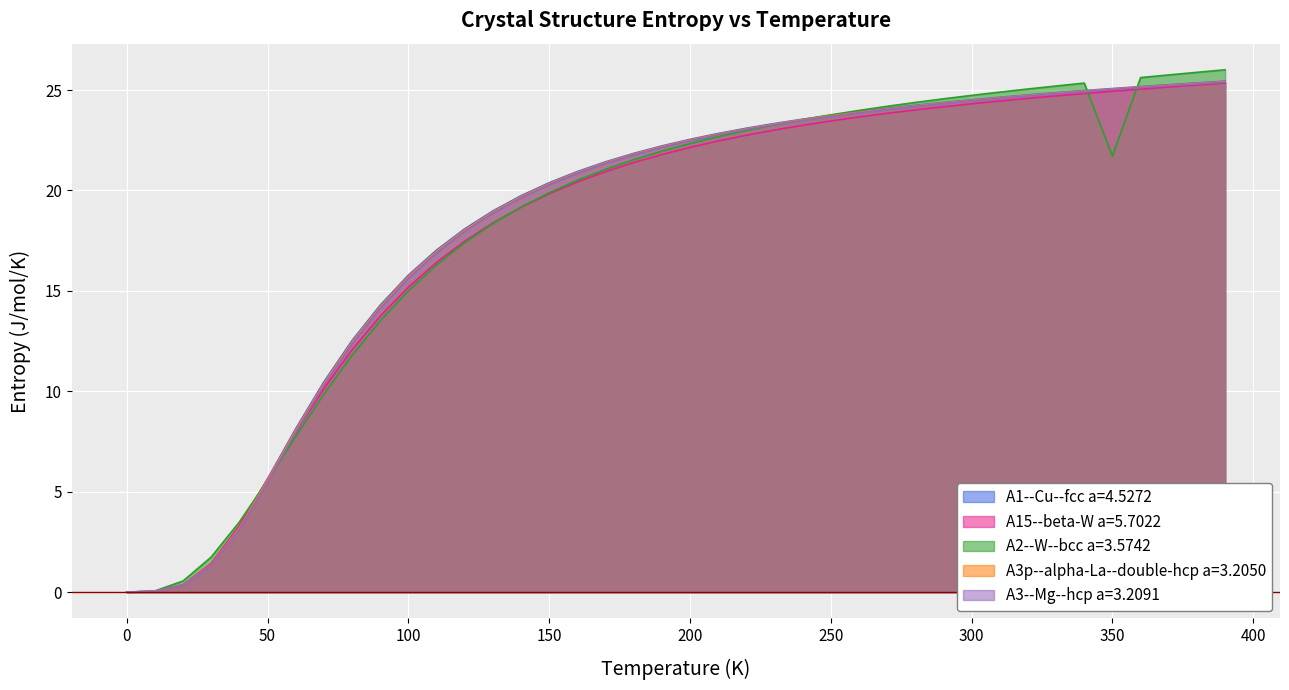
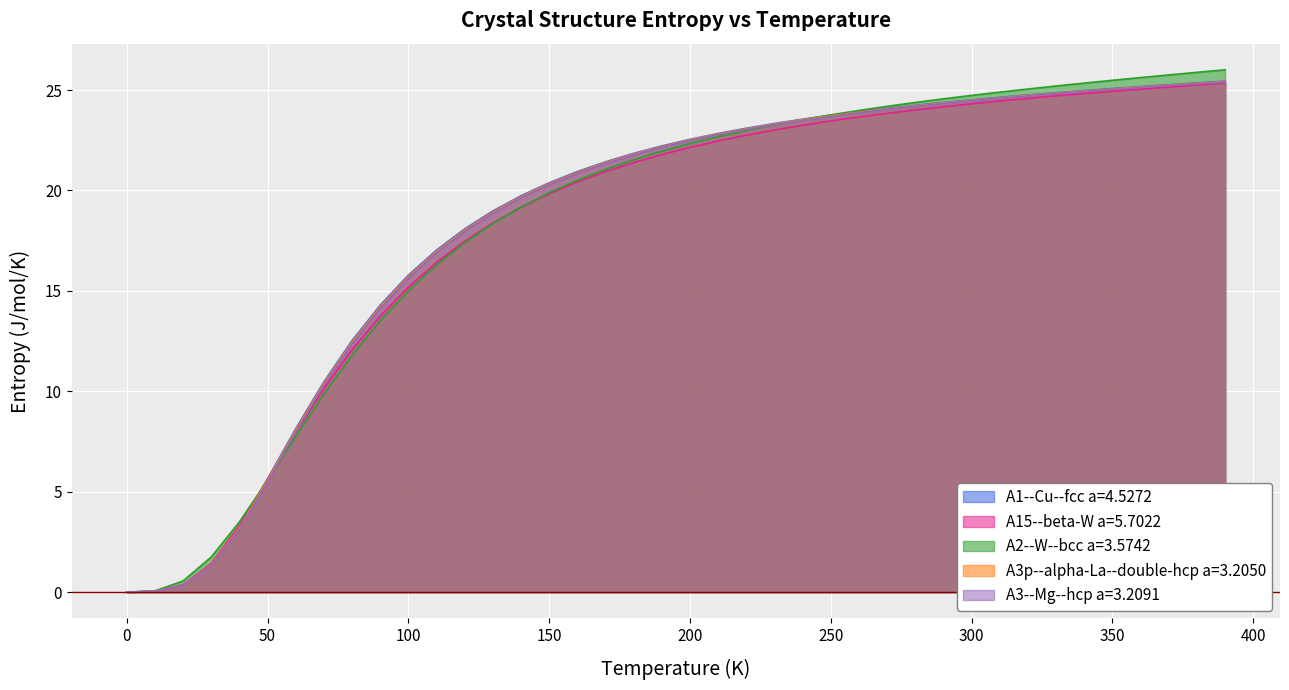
  {
    "A15--beta-W a=5.7022": {
      "100": 15.2,
      "200": 22.1,
      "250": 23.5,
      "300": 24.3
    },
    "A2--W--bcc a=3.5742": {
      "100": 15.0,
      "200": 22.3,
      "300": 24.7,
-     "350": 21.7
+     "350": 25.5
    }
  }
